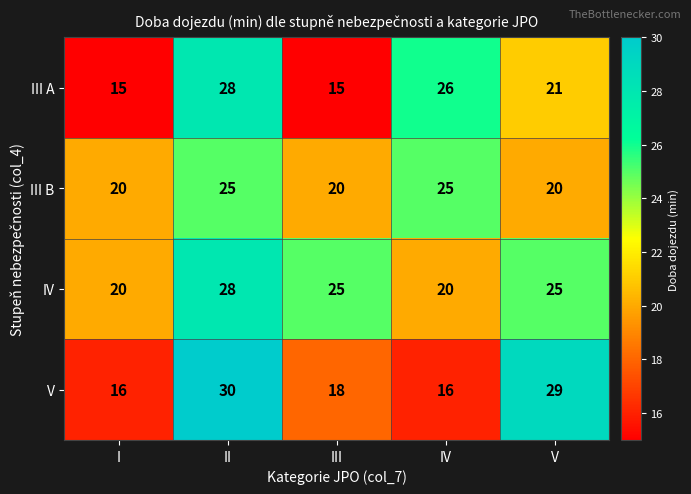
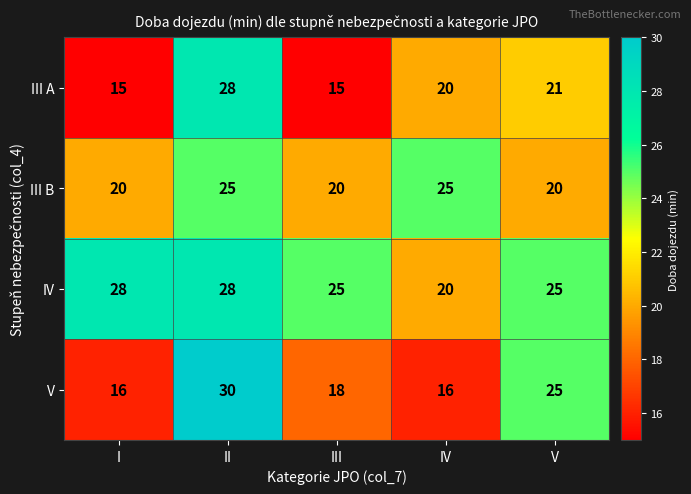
  {
    "III A": {
      "I": 15,
      "II": 28,
      "III": 15,
-     "IV": 26,
+     "IV": 20,
      "V": 21
    },
    "III B": {
      "I": 20,
      "II": 25,
      "III": 20,
      "IV": 25,
      "V": 20
    },
    "IV": {
-     "I": 20,
+     "I": 28,
      "II": 28,
      "III": 25,
      "IV": 20,
      "V": 25
    },
    "V": {
      "I": 16,
      "II": 30,
      "III": 18,
      "IV": 16,
-     "V": 29
+     "V": 25
    }
  }
